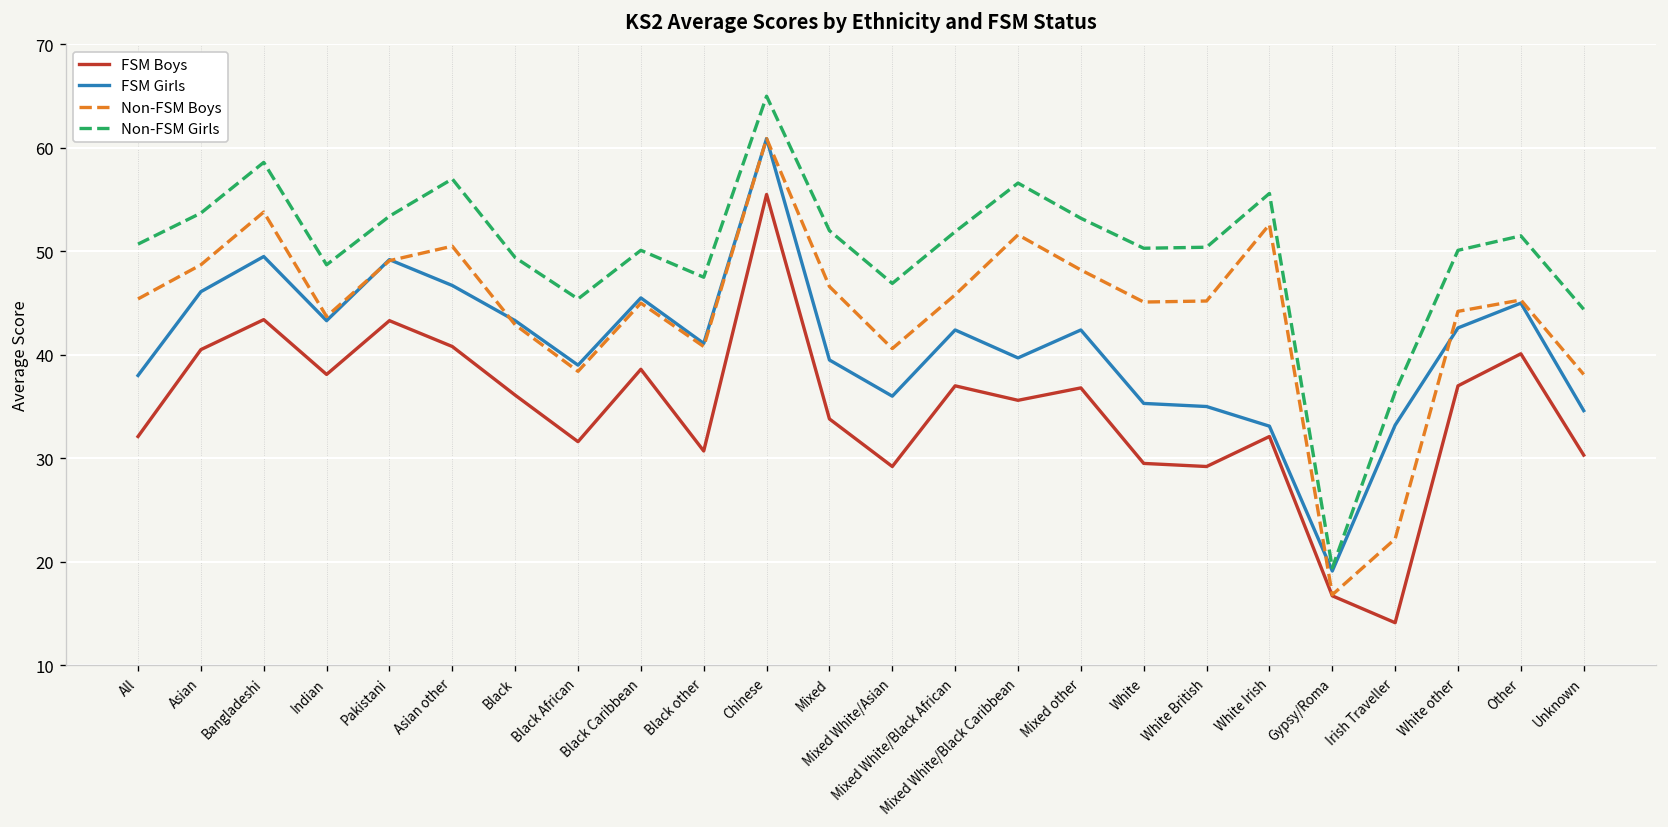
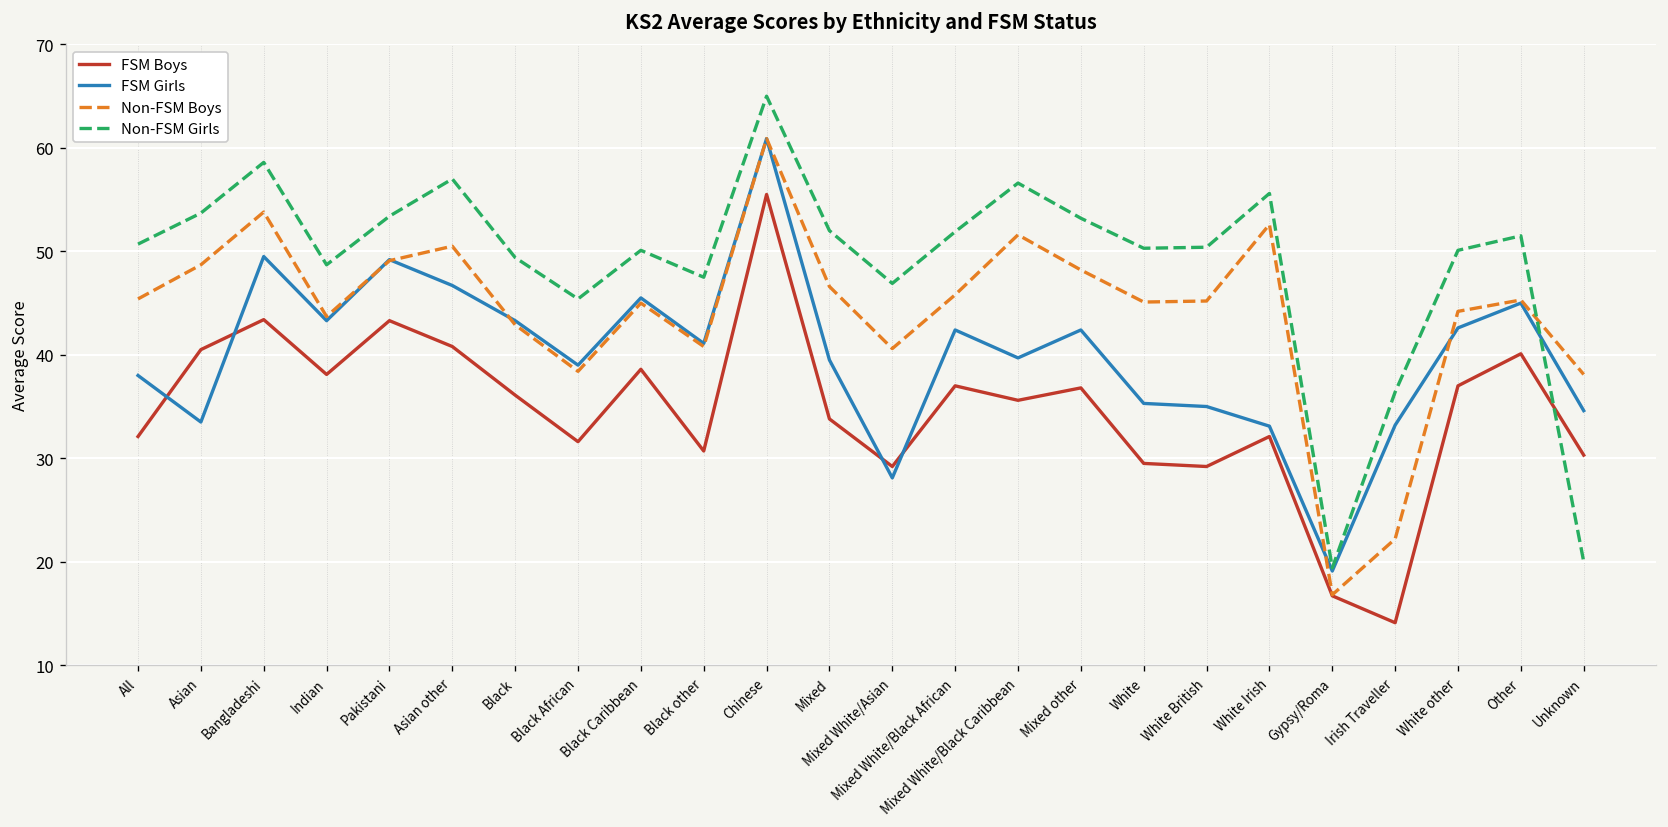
  {
    "FSM Boys": {
      "All": 32,
      "Asian": 41,
      "Bangladeshi": 43,
      "Indian": 38,
      "Pakistani": 43,
      "Asian other": 41,
      "Black": 36,
      "Black African": 32,
      "Black Caribbean": 39,
      "Black other": 31,
      "Chinese": 56,
      "Mixed": 34,
      "Mixed White/Asian": 29,
      "Mixed White/Black African": 37,
      "Mixed White/Black Caribbean": 36,
      "Mixed other": 37,
      "White": 30,
      "White British": 29,
      "White Irish": 32,
      "Irish Traveller": 14,
      "White other": 37,
      "Other": 40,
      "Unknown": 30
    },
    "FSM Girls": {
      "All": 38,
-     "Asian": 46,
+     "Asian": 34,
      "Bangladeshi": 50,
      "Indian": 43,
      "Asian other": 47,
      "Black": 43,
      "Black African": 39,
      "Black Caribbean": 46,
      "Black other": 41,
      "Mixed": 40,
-     "Mixed White/Asian": 36,
+     "Mixed White/Asian": 28,
      "Mixed White/Black African": 42,
      "Mixed White/Black Caribbean": 40,
      "Mixed other": 42,
      "White": 35,
      "White British": 35,
      "White Irish": 33,
      "Gypsy/Roma": 19,
      "Irish Traveller": 33,
      "White other": 43,
      "Other": 45,
      "Unknown": 35
    },
    "Non-FSM Boys": {
      "All": 45,
      "Asian": 49,
      "Bangladeshi": 54,
      "Indian": 44,
      "Asian other": 51,
      "Black": 43,
      "Black African": 38,
      "Black Caribbean": 45,
      "Black other": 41,
      "Mixed": 47,
      "Mixed White/Asian": 41,
      "Mixed White/Black African": 46,
      "Mixed White/Black Caribbean": 52,
      "Mixed other": 48,
      "White": 45,
      "White British": 45,
      "White Irish": 53,
      "Irish Traveller": 22,
      "White other": 44,
      "Other": 45,
      "Unknown": 38
    },
    "Non-FSM Girls": {
      "All": 51,
      "Asian": 54,
      "Bangladeshi": 59,
      "Indian": 49,
      "Pakistani": 53,
      "Asian other": 57,
      "Black": 49,
      "Black African": 45,
      "Black Caribbean": 50,
      "Black other": 48,
      "Chinese": 65,
      "Mixed": 52,
      "Mixed White/Asian": 47,
      "Mixed White/Black African": 52,
      "Mixed White/Black Caribbean": 57,
      "Mixed other": 53,
      "White": 50,
      "White British": 50,
      "White Irish": 56,
      "Gypsy/Roma": 19,
      "Irish Traveller": 36,
      "White other": 50,
      "Other": 52,
-     "Unknown": 44
+     "Unknown": 20
    }
  }
